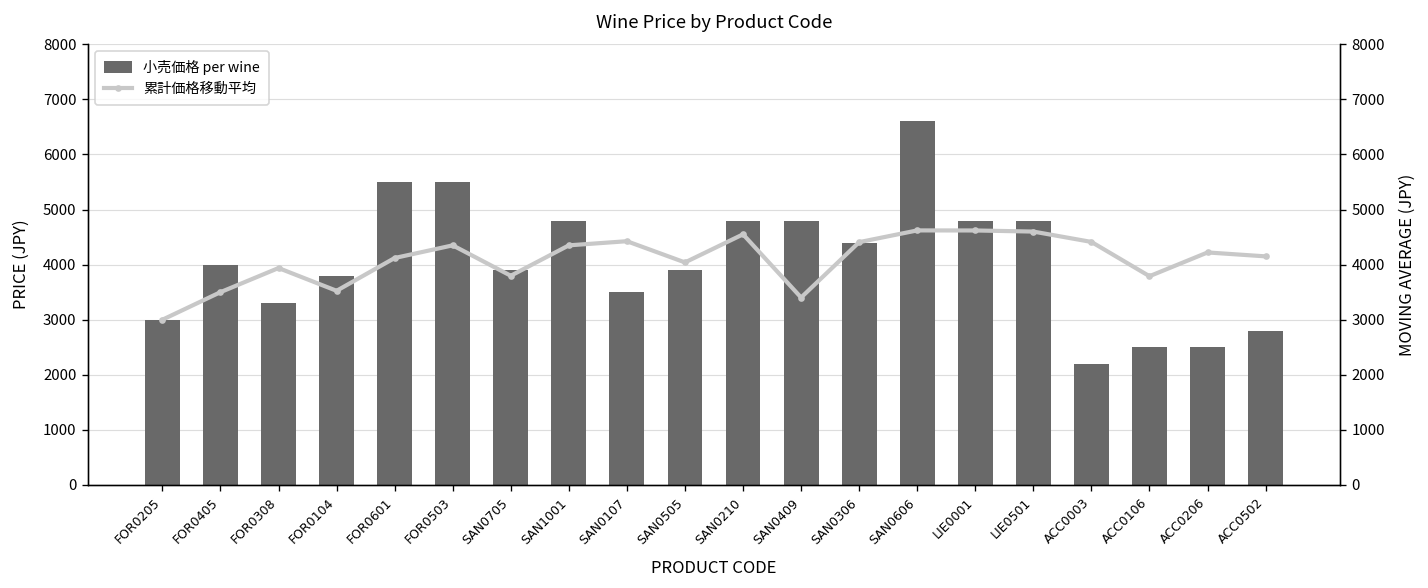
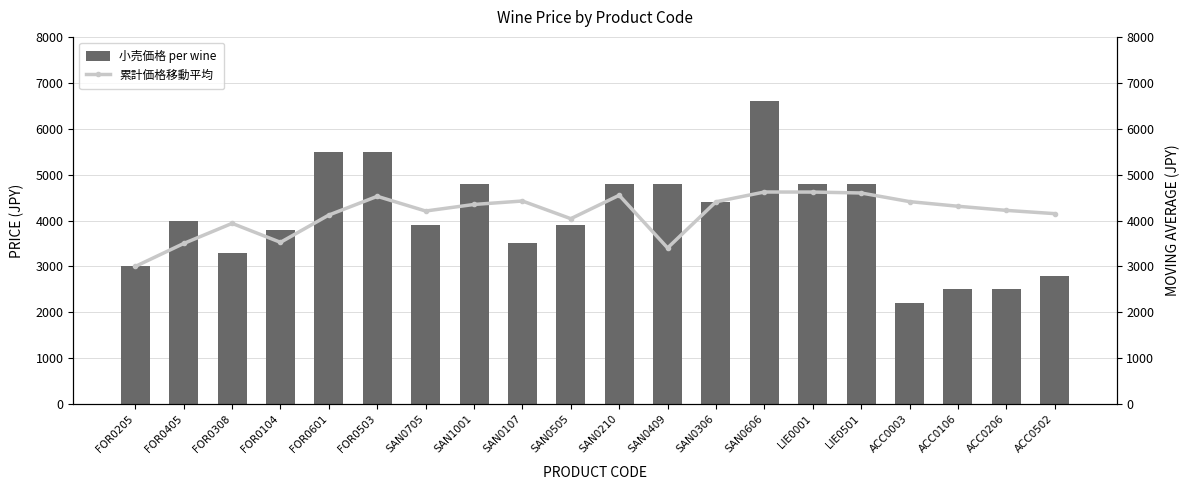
  {
    "累計価格移動平均": {
      "FOR0205": 3000,
      "FOR0405": 3500,
      "FOR0308": 3900,
      "FOR0104": 3500,
      "FOR0601": 4100,
-     "FOR0503": 4400,
-     "SAN0705": 3800,
+     "FOR0503": 4500,
+     "SAN0705": 4200,
      "SAN1001": 4400,
      "SAN0107": 4400,
      "SAN0505": 4000,
      "SAN0210": 4600,
      "SAN0409": 3400,
      "SAN0306": 4400,
      "SAN0606": 4600,
      "LIE0001": 4600,
      "LIE0501": 4600,
      "ACC0003": 4400,
-     "ACC0106": 3800,
+     "ACC0106": 4300,
      "ACC0206": 4200,
      "ACC0502": 4200
    }
  }
